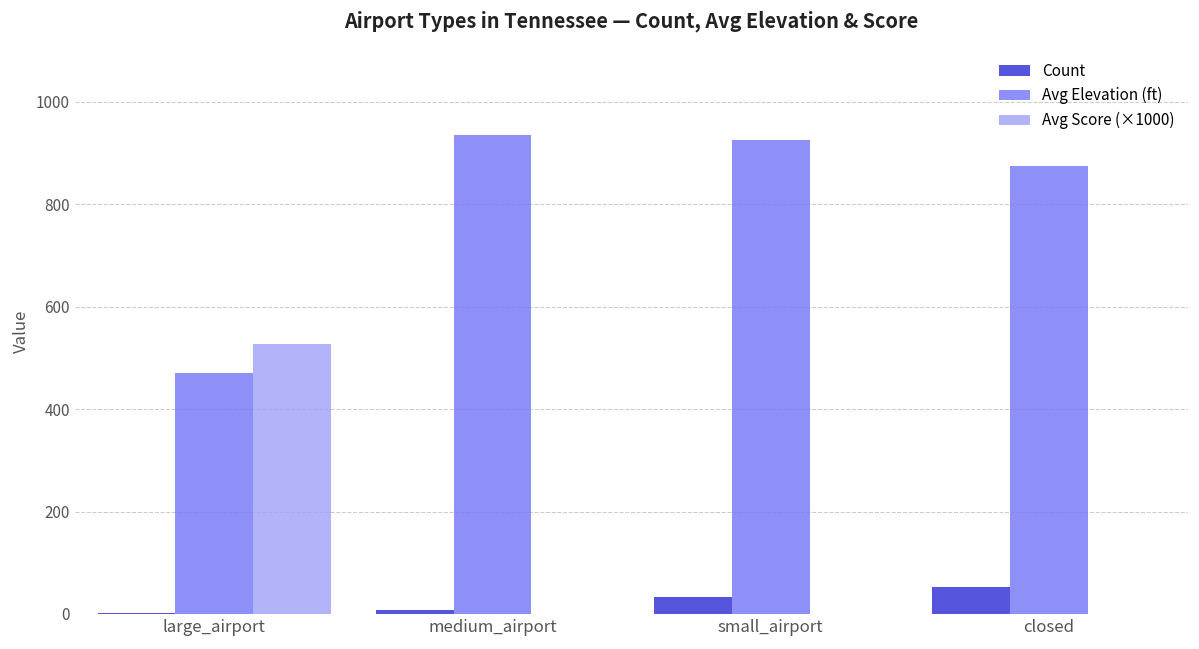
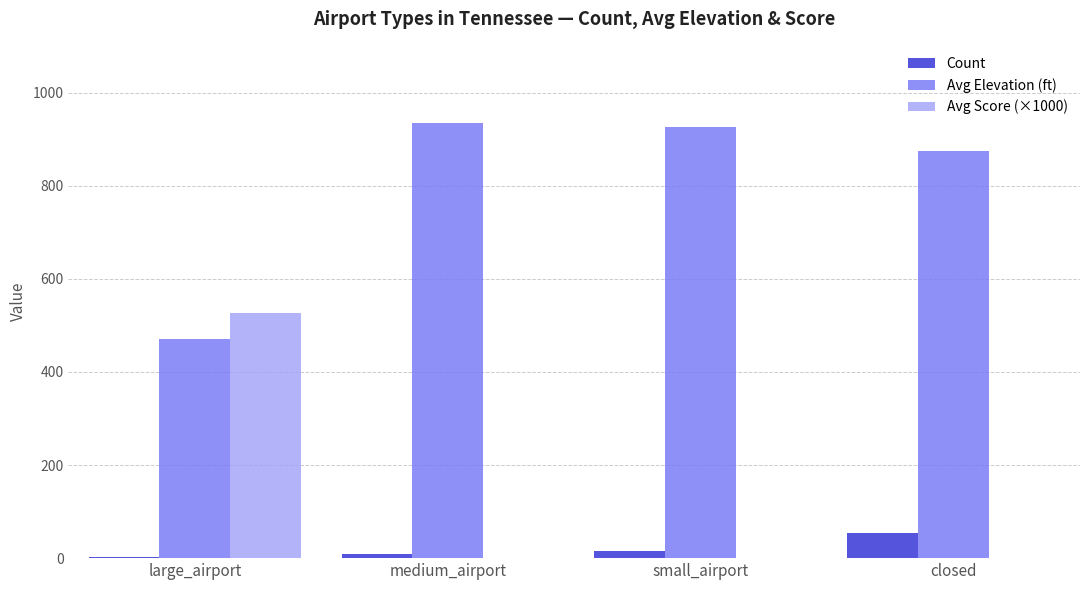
  {
    "Count": {
      "medium_airport": 10,
-     "small_airport": 30,
+     "small_airport": 20,
      "closed": 50
    }
  }
